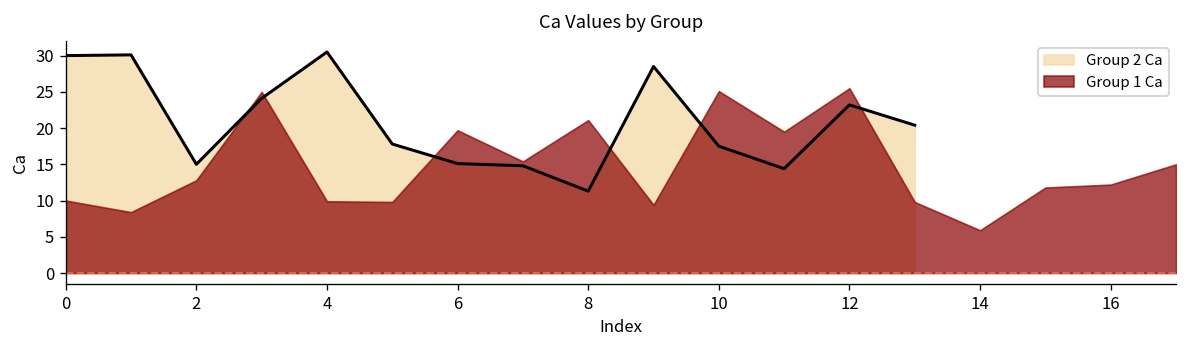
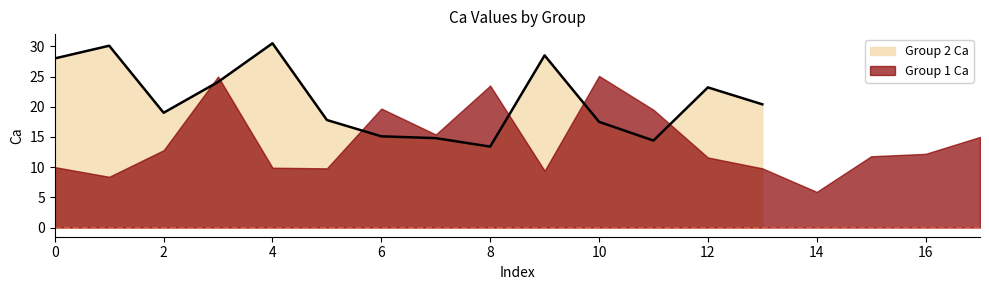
  {
    "Group 2 Ca": {
-     "0": 30,
-     "2": 15,
+     "0": 28,
+     "2": 19,
      "4": 31,
      "6": 15,
-     "8": 11,
+     "8": 13,
      "10": 18,
      "12": 23
    },
    "Group 1 Ca": {
      "0": 10,
      "2": 13,
      "4": 10,
      "6": 20,
-     "8": 21,
+     "8": 24,
      "10": 25,
-     "12": 26,
+     "12": 12,
      "14": 6,
      "16": 12
    }
  }
